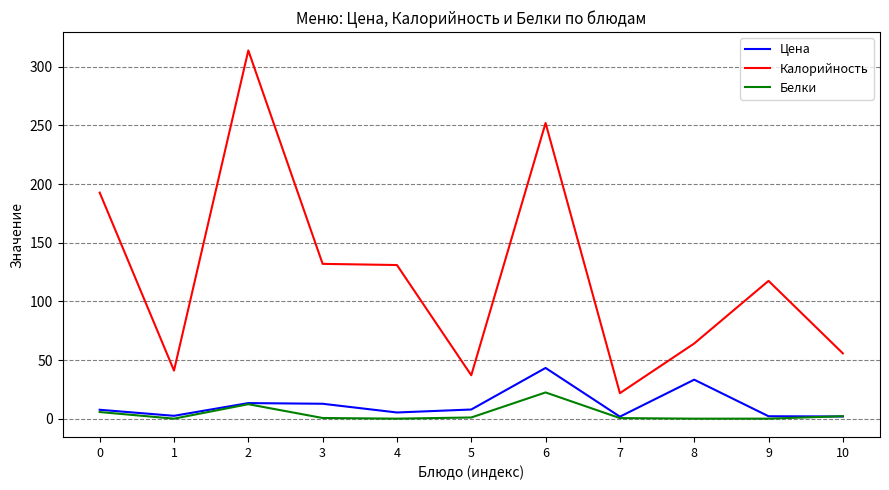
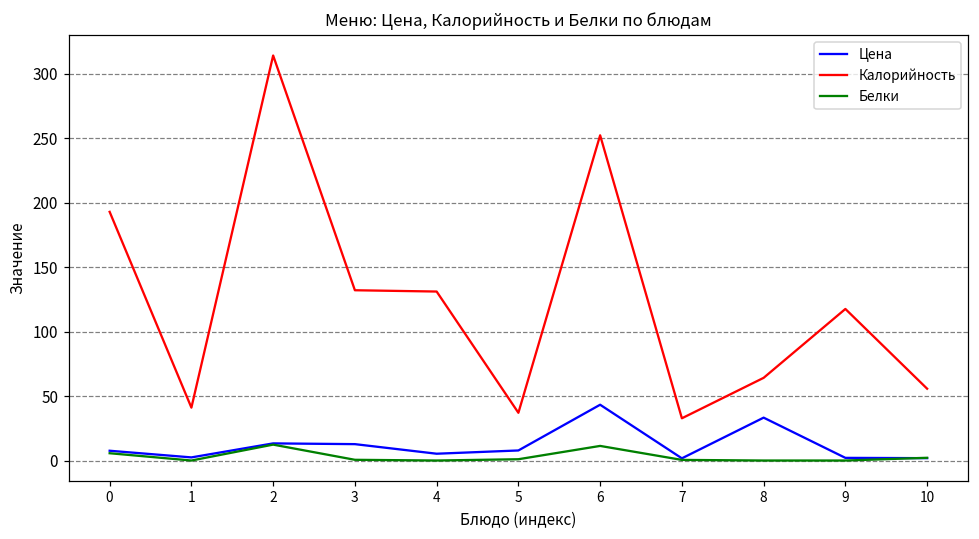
  {
    "Цена": {
      "1": 2,
      "3": 13,
      "4": 5,
      "5": 8,
      "6": 43,
      "8": 33
    },
    "Калорийность": {
      "0": 193,
      "1": 41,
      "2": 314,
      "3": 132,
      "4": 131,
      "5": 37,
      "6": 252,
-     "7": 22,
+     "7": 33,
      "8": 64,
      "9": 118,
      "10": 56
    },
    "Белки": {
      "1": 0,
      "3": 1,
      "4": 0,
      "5": 1,
-     "6": 22,
+     "6": 11,
      "8": 0
    }
  }
